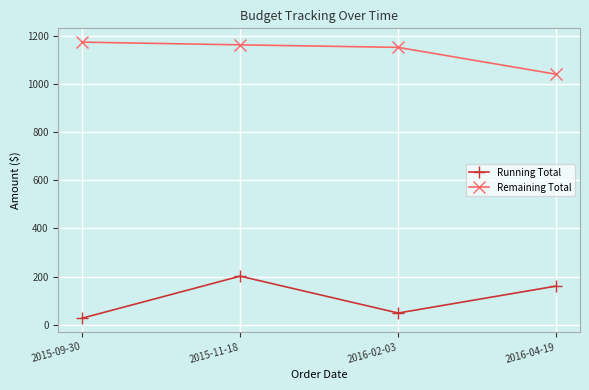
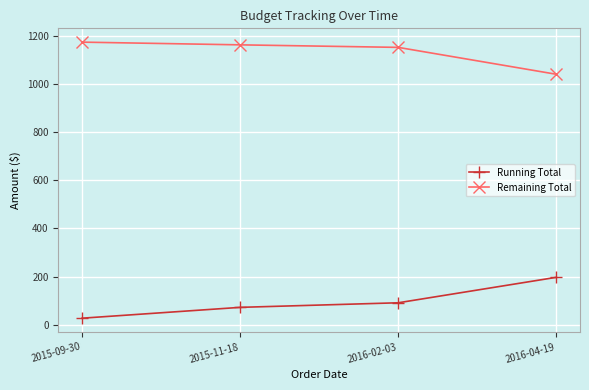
  {
    "Running Total": {
      "2015-09-30": 30,
-     "2015-11-18": 200,
-     "2016-02-03": 50,
-     "2016-04-19": 160
+     "2015-11-18": 70,
+     "2016-02-03": 90,
+     "2016-04-19": 200
    },
    "Remaining Total": {
      "2015-09-30": 1170,
      "2015-11-18": 1160,
      "2016-02-03": 1150,
      "2016-04-19": 1040
    }
  }
